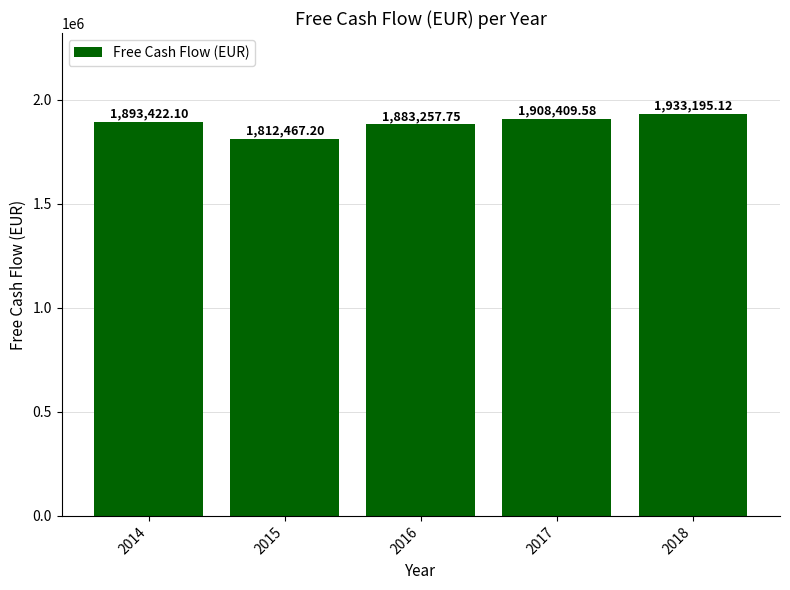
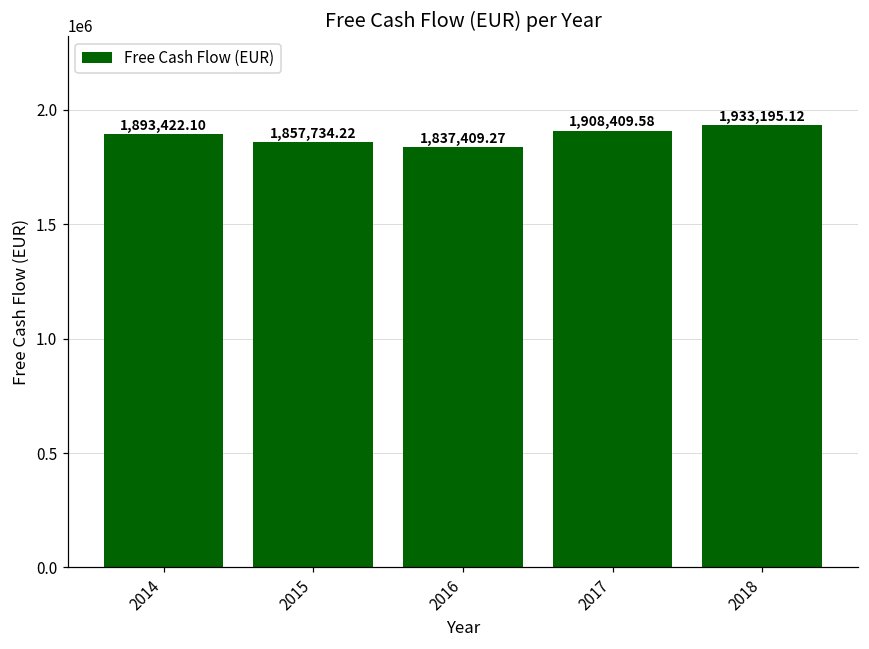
  {
    "2014": "1,893,422.10",
-   "2015": "1,812,467.20",
-   "2016": "1,883,257.75",
+   "2015": "1,857,734.22",
+   "2016": "1,837,409.27",
    "2017": "1,908,409.58",
    "2018": "1,933,195.12"
  }
